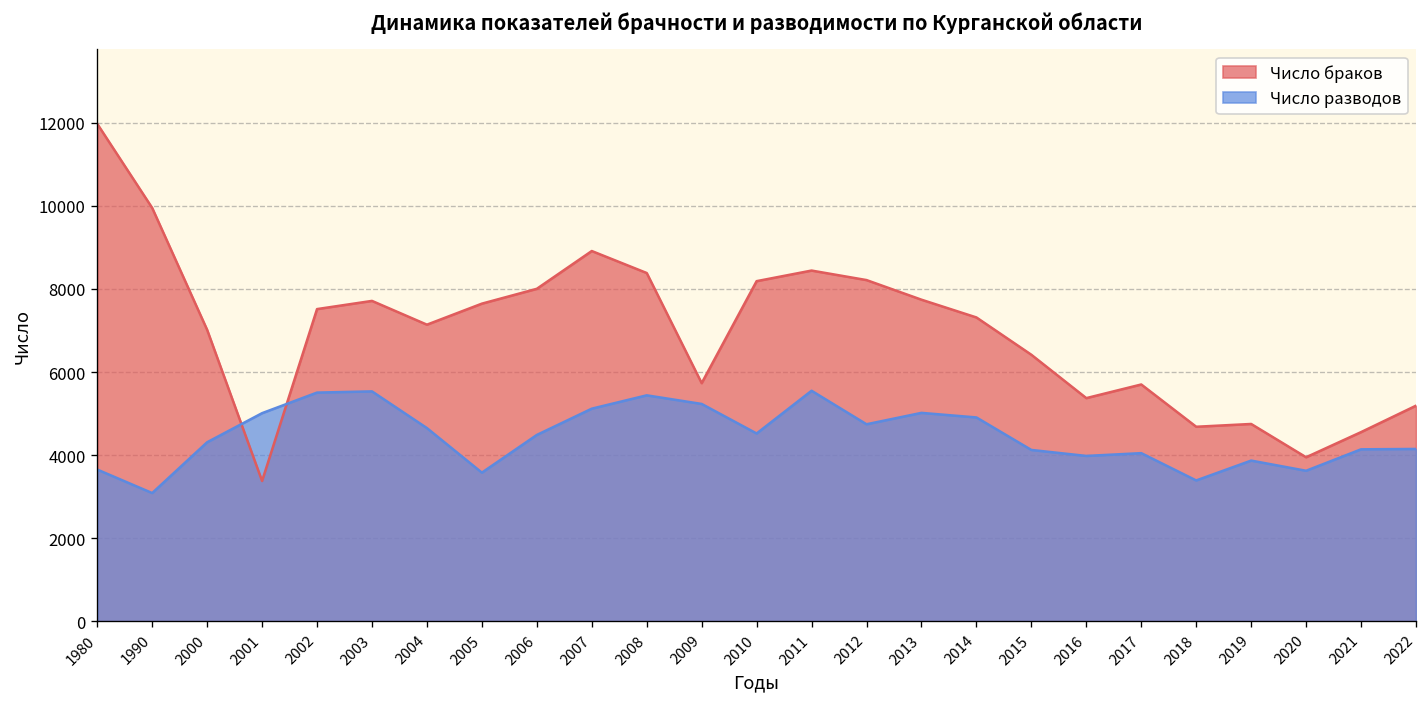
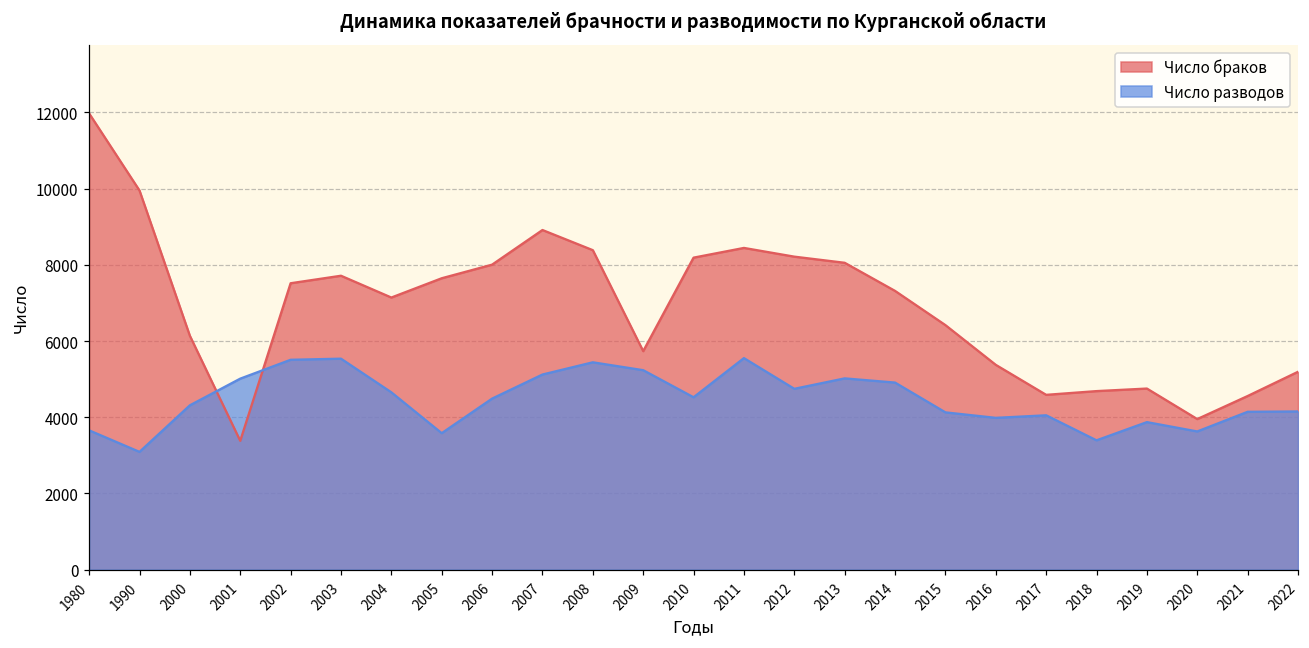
  {
    "Число браков": {
      "1980": 12000,
      "1990": 10000,
-     "2000": 7000,
+     "2000": 6100,
      "2001": 3400,
      "2002": 7500,
      "2003": 7700,
      "2004": 7100,
      "2005": 7600,
      "2006": 8000,
      "2007": 8900,
      "2008": 8400,
      "2009": 5700,
      "2010": 8200,
      "2011": 8400,
      "2012": 8200,
-     "2013": 7700,
+     "2013": 8100,
      "2014": 7300,
      "2015": 6400,
      "2016": 5400,
-     "2017": 5700,
+     "2017": 4600,
      "2018": 4700,
      "2019": 4800,
      "2020": 4000,
      "2021": 4600,
      "2022": 5200
    },
    "Число разводов": {
      "1980": 3700,
      "1990": 3100,
      "2000": 4300,
      "2001": 5000,
      "2002": 5500,
      "2003": 5500,
      "2004": 4700,
      "2005": 3600,
      "2006": 4500,
      "2007": 5100,
      "2008": 5400,
      "2009": 5200,
      "2010": 4500,
      "2011": 5600,
      "2012": 4700,
      "2013": 5000,
      "2014": 4900,
      "2015": 4100,
      "2016": 4000,
      "2017": 4100,
      "2018": 3400,
      "2019": 3900,
      "2020": 3600,
      "2021": 4100,
      "2022": 4200
    }
  }
